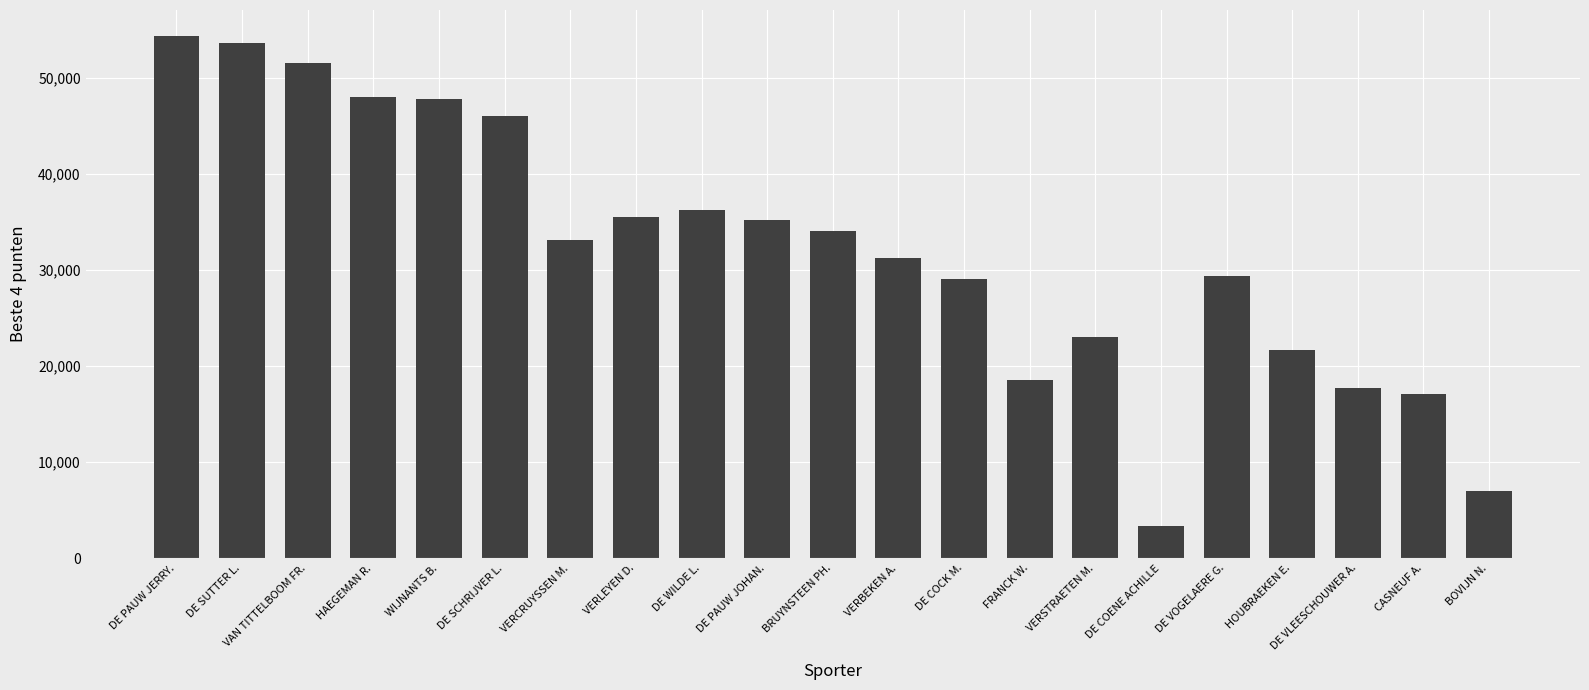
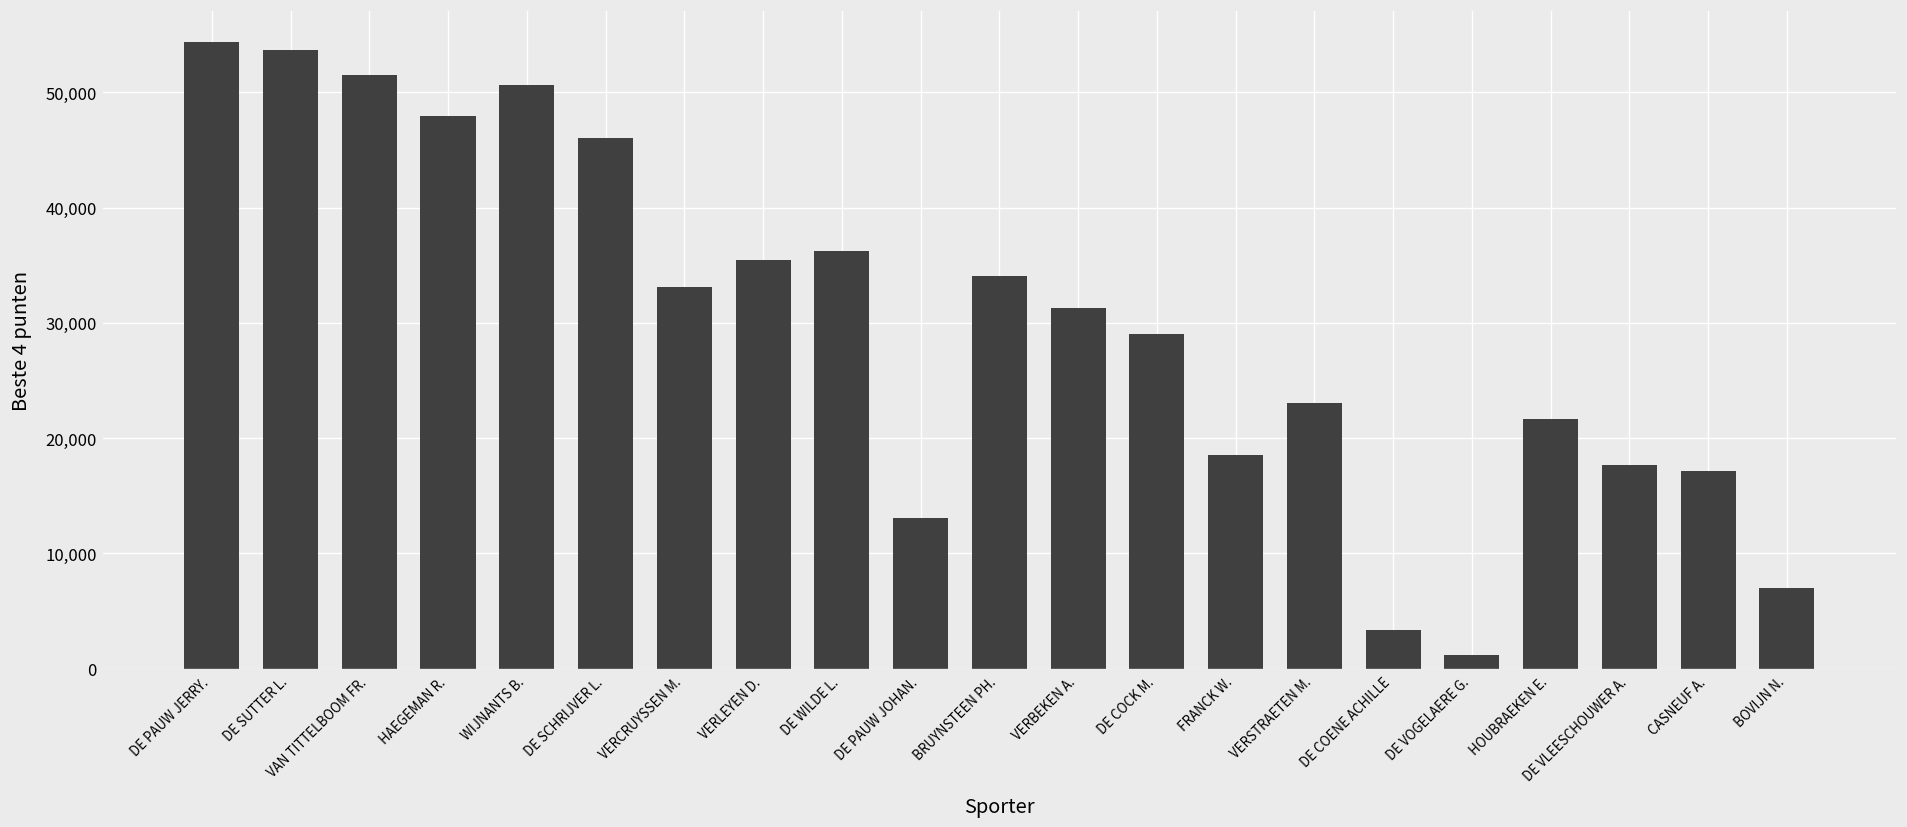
  {
    "DE PAUW JERRY.": "54,000",
    "DE SUTTER L.": "54,000",
    "VAN TITTELBOOM FR.": "51,000",
    "HAEGEMAN R.": "48,000",
-   "WIJNANTS B.": "48,000",
+   "WIJNANTS B.": "51,000",
    "DE SCHRIJVER L.": "46,000",
    "VERCRUYSSEN M.": "33,000",
    "VERLEYEN D.": "35,000",
    "DE WILDE L.": "36,000",
-   "DE PAUW JOHAN.": "35,000",
+   "DE PAUW JOHAN.": "13,000",
    "BRUYNSTEEN PH.": "34,000",
    "VERBEKEN A.": "31,000",
    "DE COCK M.": "29,000",
    "FRANCK W.": "19,000",
    "VERSTRAETEN M.": "23,000",
    "DE COENE ACHILLE": "3,000",
-   "DE VOGELAERE G.": "29,000",
+   "DE VOGELAERE G.": "1,000",
    "HOUBRAEKEN E.": "22,000",
    "DE VLEESCHOUWER A.": "18,000",
    "CASNEUF A.": "17,000",
    "BOVIJN N.": "7,000"
  }
